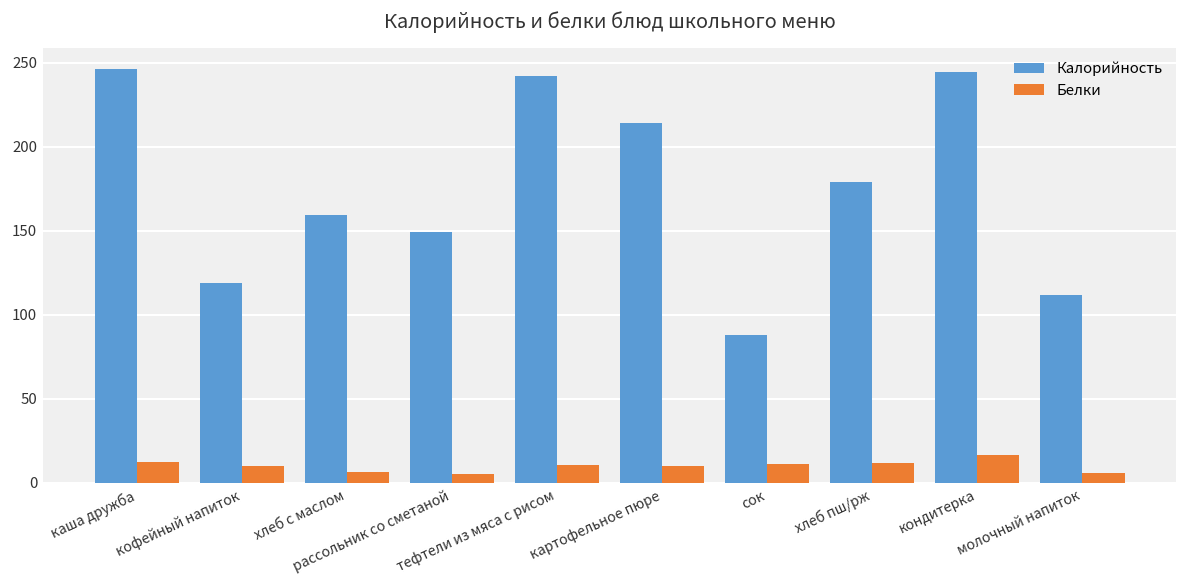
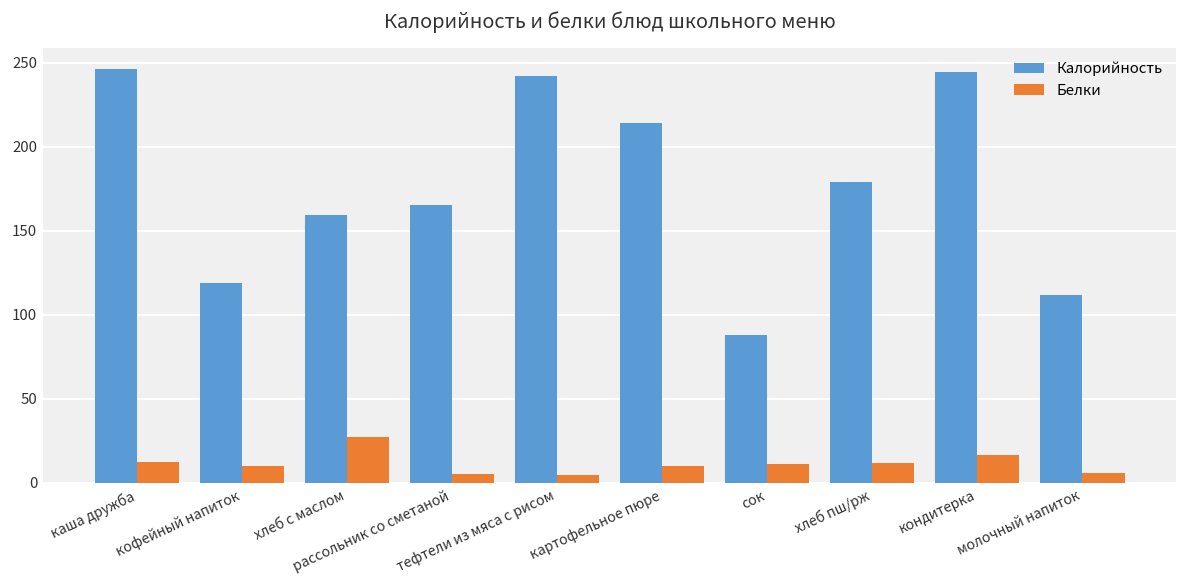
  {
    "Калорийность": {
      "каша дружба": 246,
      "кофейный напиток": 119,
      "хлеб с маслом": 159,
-     "рассольник со сметаной": 150,
+     "рассольник со сметаной": 165,
      "тефтели из мяса с рисом": 242,
      "картофельное пюре": 214,
      "сок": 88,
      "хлеб пш/рж": 179,
      "кондитерка": 245,
      "молочный напиток": 112
    },
    "Белки": {
      "каша дружба": 12,
      "кофейный напиток": 10,
-     "хлеб с маслом": 7,
+     "хлеб с маслом": 27,
      "рассольник со сметаной": 5,
-     "тефтели из мяса с рисом": 11,
+     "тефтели из мяса с рисом": 5,
      "картофельное пюре": 10,
      "сок": 12,
      "хлеб пш/рж": 12,
      "кондитерка": 16,
      "молочный напиток": 6
    }
  }
